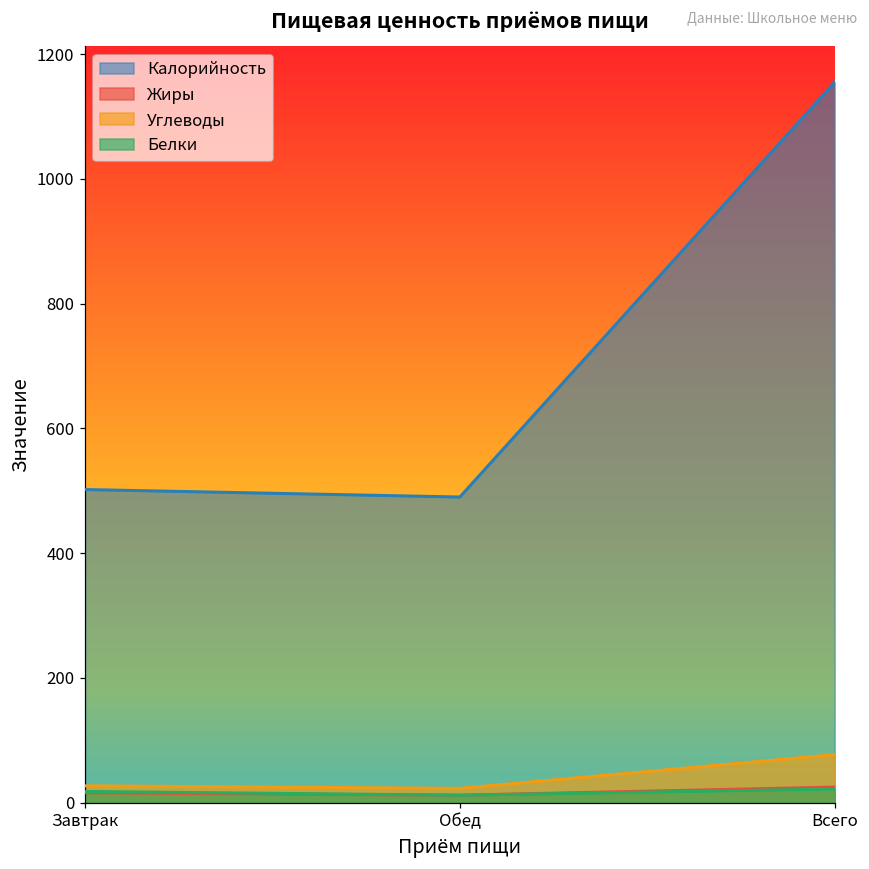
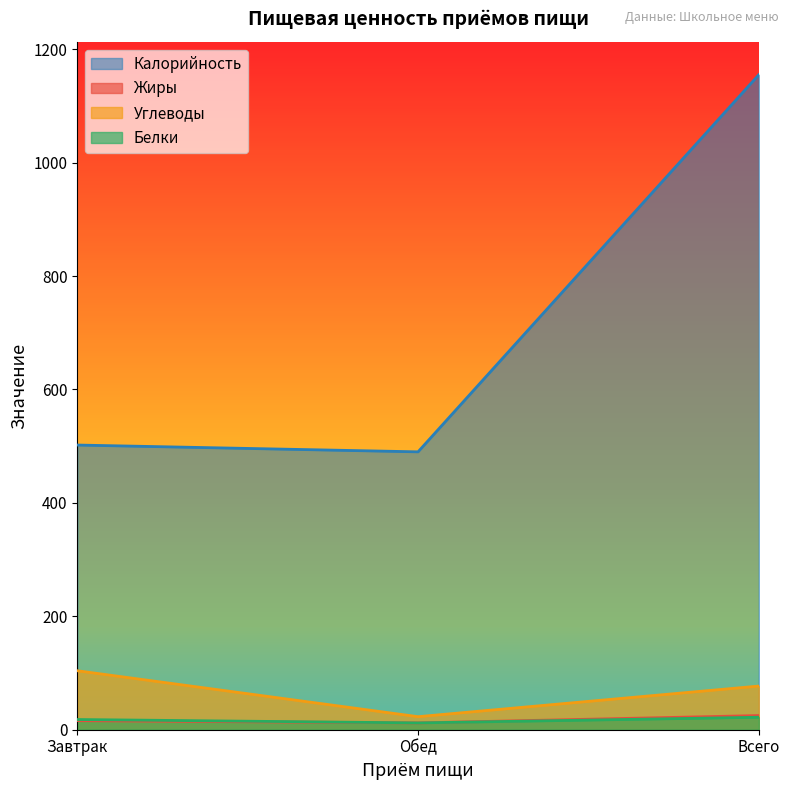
  {
    "Калорийность": {
      "Завтрак": 500,
      "Обед": 490,
      "Всего": 1160
    },
    "Углеводы": {
-     "Завтрак": 30,
+     "Завтрак": 100,
      "Обед": 20,
      "Всего": 80
    }
  }
